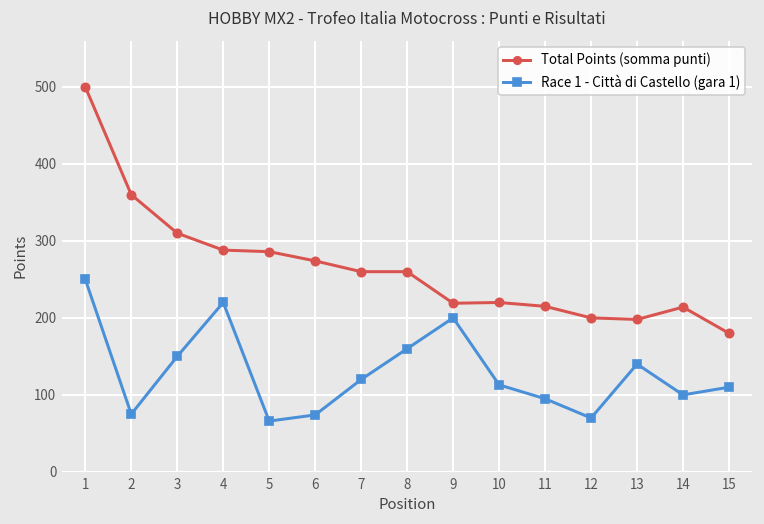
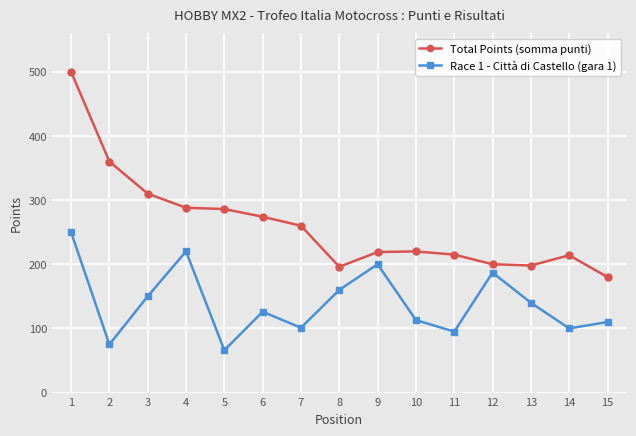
  {
    "Total Points (somma punti)": {
      "1": 500,
      "2": 360,
      "3": 310,
      "4": 290,
      "5": 290,
      "6": 270,
      "7": 260,
-     "8": 260,
+     "8": 200,
      "9": 220,
      "10": 220,
      "11": 220,
      "12": 200,
      "13": 200,
      "14": 210,
      "15": 180
    },
    "Race 1 - Città di Castello (gara 1)": {
      "1": 250,
      "2": 80,
      "3": 150,
      "4": 220,
      "5": 70,
-     "6": 70,
-     "7": 120,
+     "6": 130,
+     "7": 100,
      "8": 160,
      "9": 200,
      "10": 110,
      "11": 100,
-     "12": 70,
+     "12": 190,
      "13": 140,
      "14": 100,
      "15": 110
    }
  }
